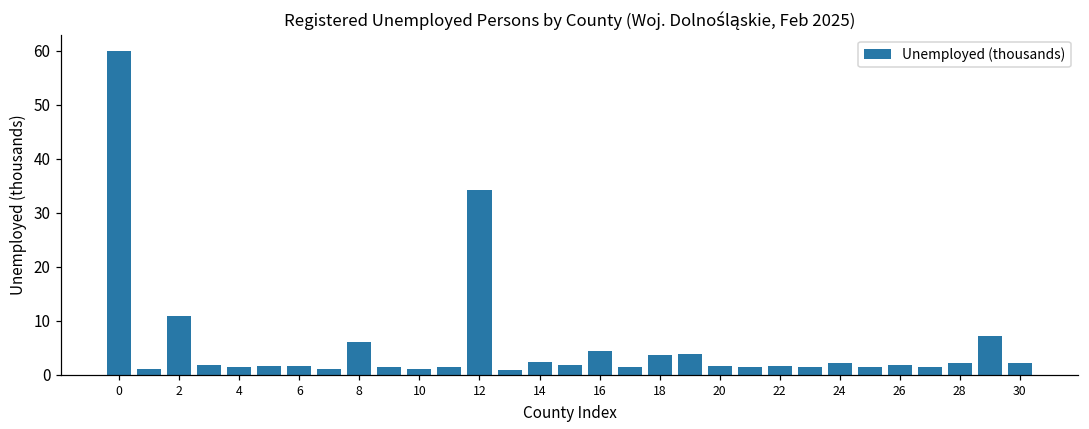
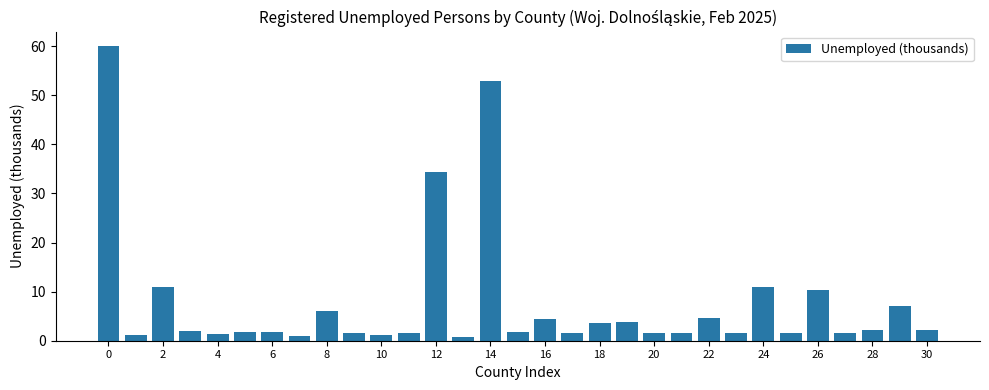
  {
    "0": 60,
    "2": 11,
    "4": 1,
    "6": 2,
    "8": 6,
    "10": 1,
    "12": 34,
-   "14": 2,
+   "14": 53,
    "16": 4,
    "18": 4,
    "20": 2,
-   "22": 2,
-   "24": 2,
-   "26": 2,
+   "22": 5,
+   "24": 11,
+   "26": 10,
    "28": 2,
    "30": 2
  }
